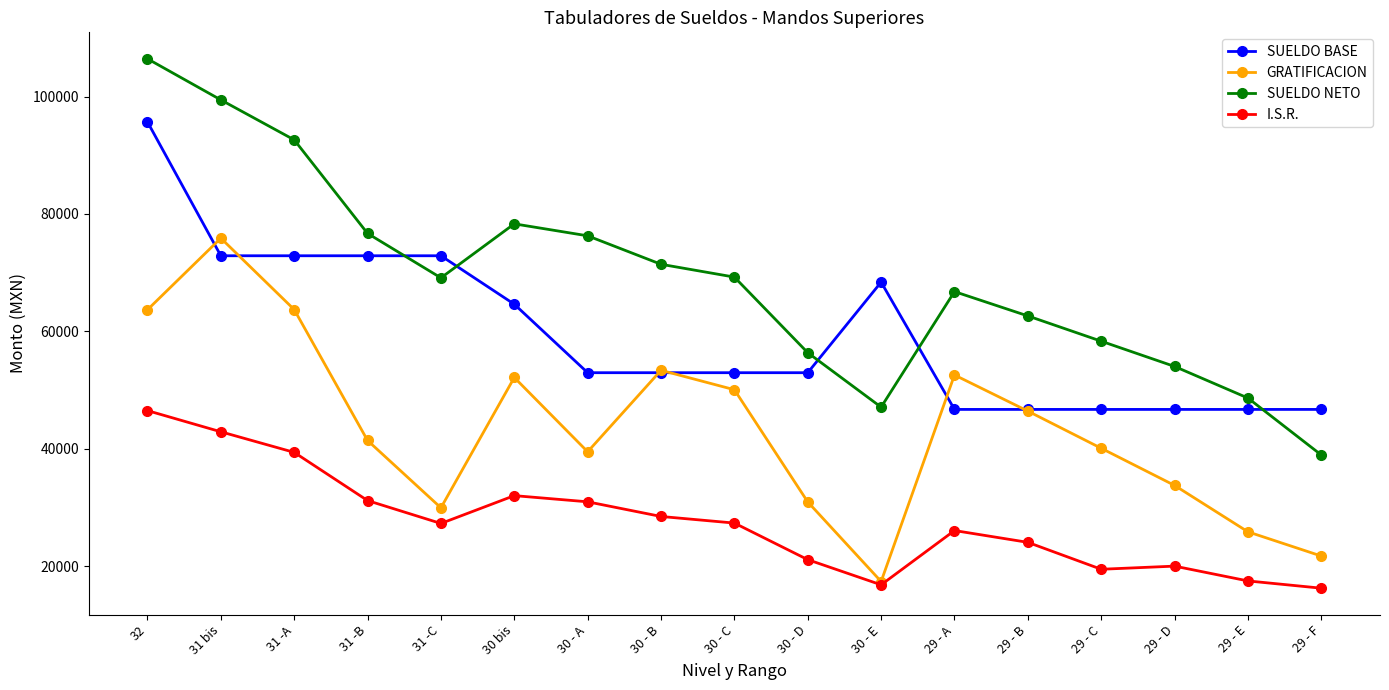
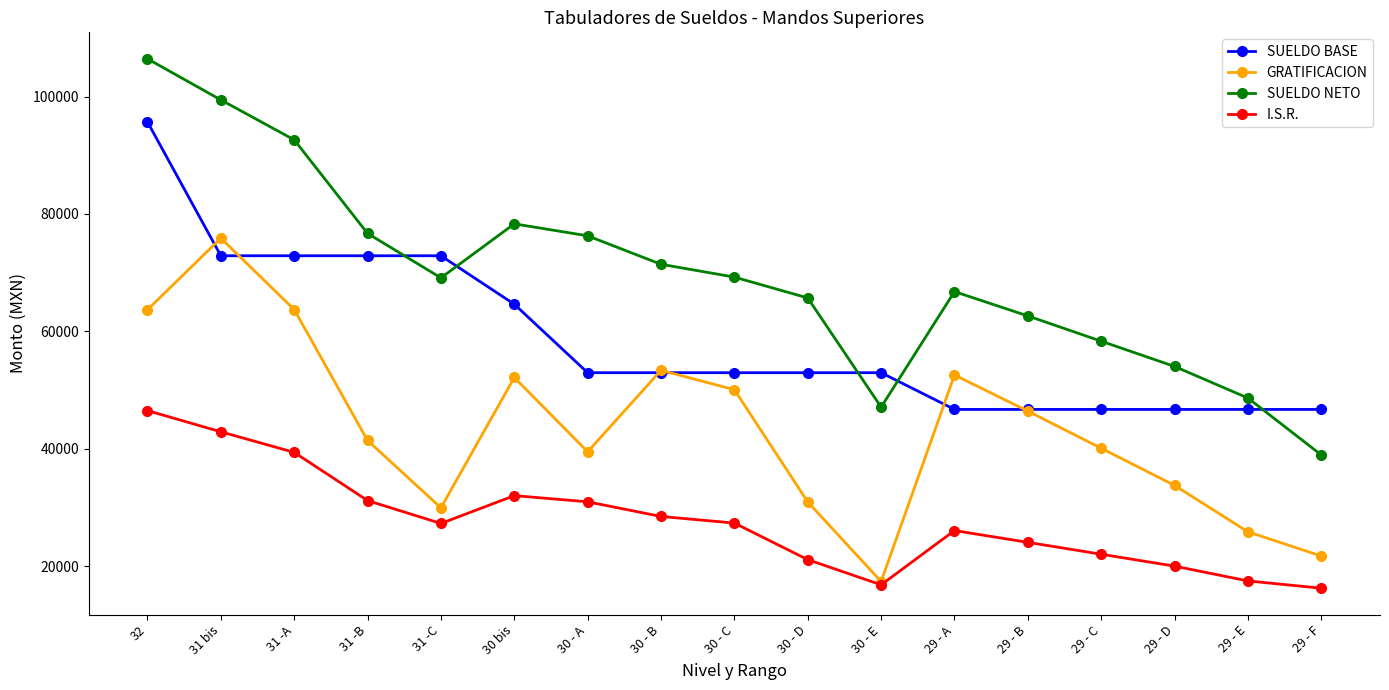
  {
    "SUELDO BASE": {
      "32": 96000,
      "31 bis": 73000,
      "31 -A": 73000,
      "31 -B": 73000,
      "31 -C": 73000,
      "30 bis": 65000,
      "30 - A": 53000,
      "30 - C": 53000,
      "30 - D": 53000,
-     "30 - E": 68000,
+     "30 - E": 53000,
      "29 - A": 47000,
      "29 - C": 47000,
      "29 - D": 47000,
      "29 - E": 47000,
      "29 - F": 47000
    },
    "GRATIFICACION": {
      "32": 64000,
      "31 bis": 76000,
      "31 -A": 64000,
      "31 -B": 41000,
      "31 -C": 30000,
      "30 bis": 52000,
      "30 - A": 39000,
      "30 - C": 50000,
      "30 - D": 31000,
      "30 - E": 17000,
      "29 - A": 53000,
      "29 - C": 40000,
      "29 - D": 34000,
      "29 - E": 26000,
      "29 - F": 22000
    },
    "SUELDO NETO": {
      "32": 106000,
      "31 bis": 99000,
      "31 -A": 93000,
      "31 -B": 77000,
      "31 -C": 69000,
      "30 bis": 78000,
      "30 - A": 76000,
      "30 - B": 71000,
      "30 - C": 69000,
-     "30 - D": 56000,
+     "30 - D": 66000,
      "30 - E": 47000,
      "29 - A": 67000,
      "29 - B": 63000,
      "29 - C": 58000,
      "29 - D": 54000,
      "29 - E": 49000,
      "29 - F": 39000
    },
    "I.S.R.": {
      "32": 46000,
      "31 bis": 43000,
      "31 -A": 39000,
      "31 -B": 31000,
      "31 -C": 27000,
      "30 bis": 32000,
      "30 - A": 31000,
      "30 - B": 28000,
      "30 - C": 27000,
      "30 - D": 21000,
      "30 - E": 17000,
      "29 - A": 26000,
      "29 - B": 24000,
-     "29 - C": 19000,
+     "29 - C": 22000,
      "29 - D": 20000,
      "29 - E": 17000,
      "29 - F": 16000
    }
  }
